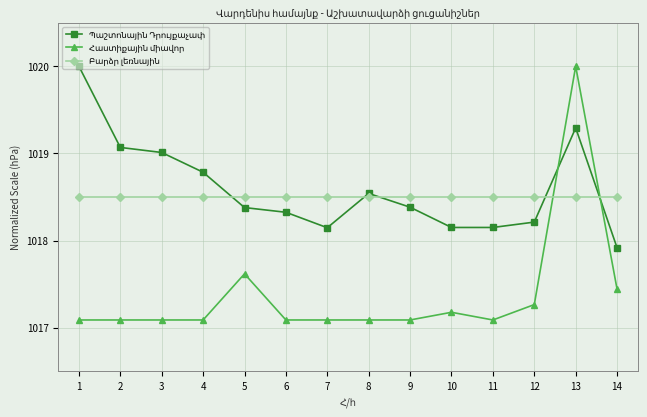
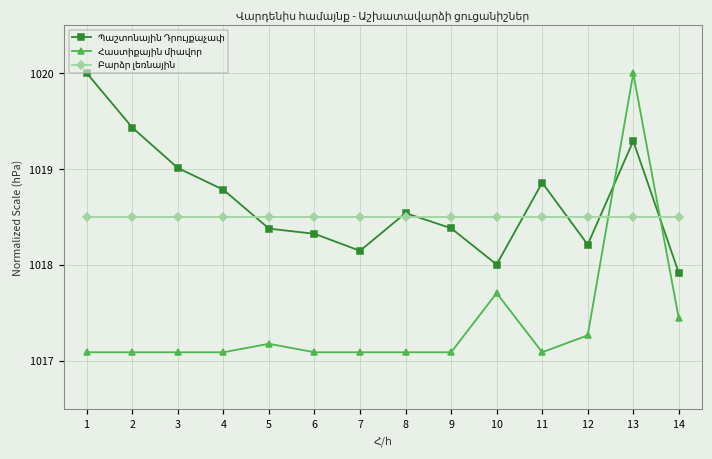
  {
    "Պաշտոնային Դրույքաչափ": {
-     "2": 1019.1,
+     "2": 1019.4,
      "3": 1019.0,
      "4": 1018.8,
      "5": 1018.4,
      "6": 1018.3,
      "7": 1018.1,
      "8": 1018.5,
      "9": 1018.4,
-     "10": 1018.2,
-     "11": 1018.2,
+     "10": 1018.0,
+     "11": 1018.9,
      "12": 1018.2,
      "13": 1019.3,
      "14": 1017.9
    },
    "Հաստիքային միավոր": {
      "1": 1017.1,
      "2": 1017.1,
      "3": 1017.1,
      "4": 1017.1,
-     "5": 1017.6,
+     "5": 1017.2,
      "6": 1017.1,
      "7": 1017.1,
      "8": 1017.1,
      "9": 1017.1,
-     "10": 1017.2,
+     "10": 1017.7,
      "11": 1017.1,
      "12": 1017.3,
      "13": 1020.0,
      "14": 1017.4
    },
    "Բարձր լեռնային": {
      "1": 1018.5,
      "2": 1018.5,
      "3": 1018.5,
      "4": 1018.5,
      "5": 1018.5,
      "6": 1018.5,
      "7": 1018.5,
      "8": 1018.5,
      "9": 1018.5,
      "10": 1018.5,
      "11": 1018.5,
      "12": 1018.5,
      "13": 1018.5,
      "14": 1018.5
    }
  }
